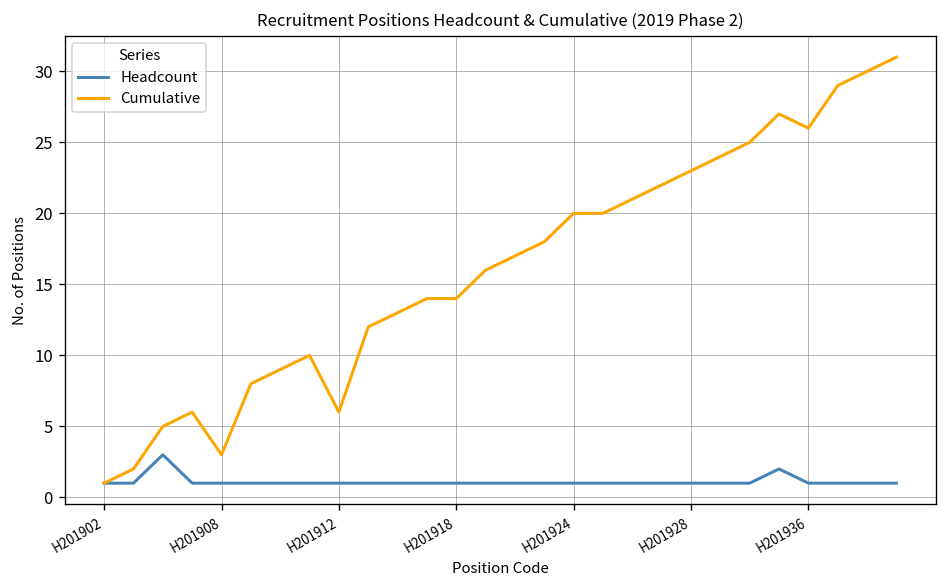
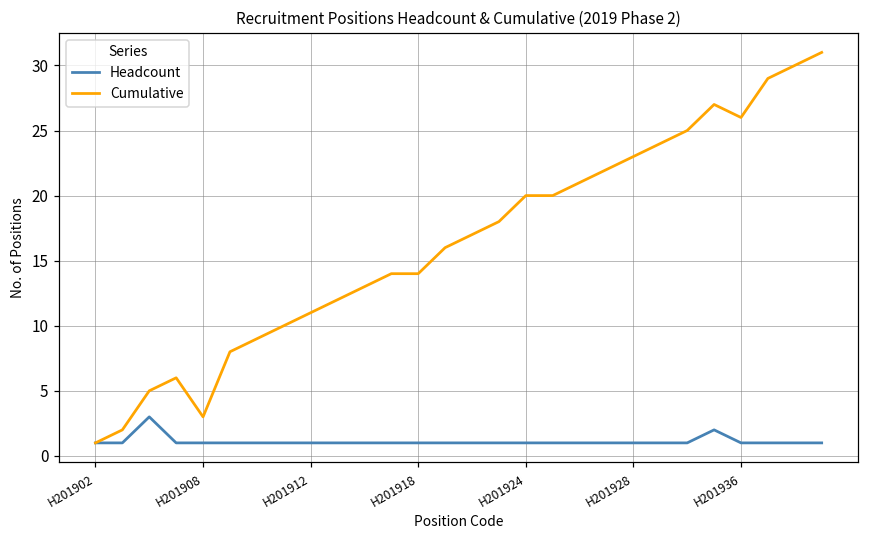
  {
    "Headcount": {
      "H201908": 1,
      "H201912": 1,
      "H201918": 1,
      "H201924": 1,
      "H201928": 1,
      "H201936": 1
    },
    "Cumulative": {
      "H201908": 3,
-     "H201912": 6,
+     "H201912": 11,
      "H201918": 14,
      "H201924": 20,
      "H201928": 23,
      "H201936": 26
    }
  }
